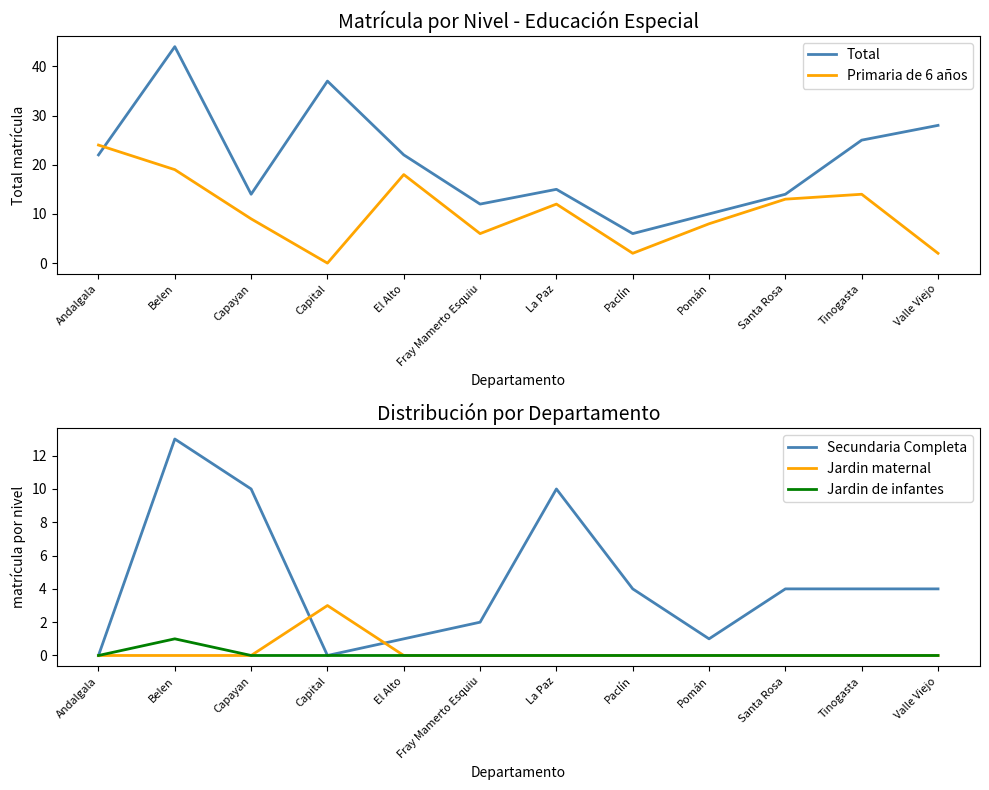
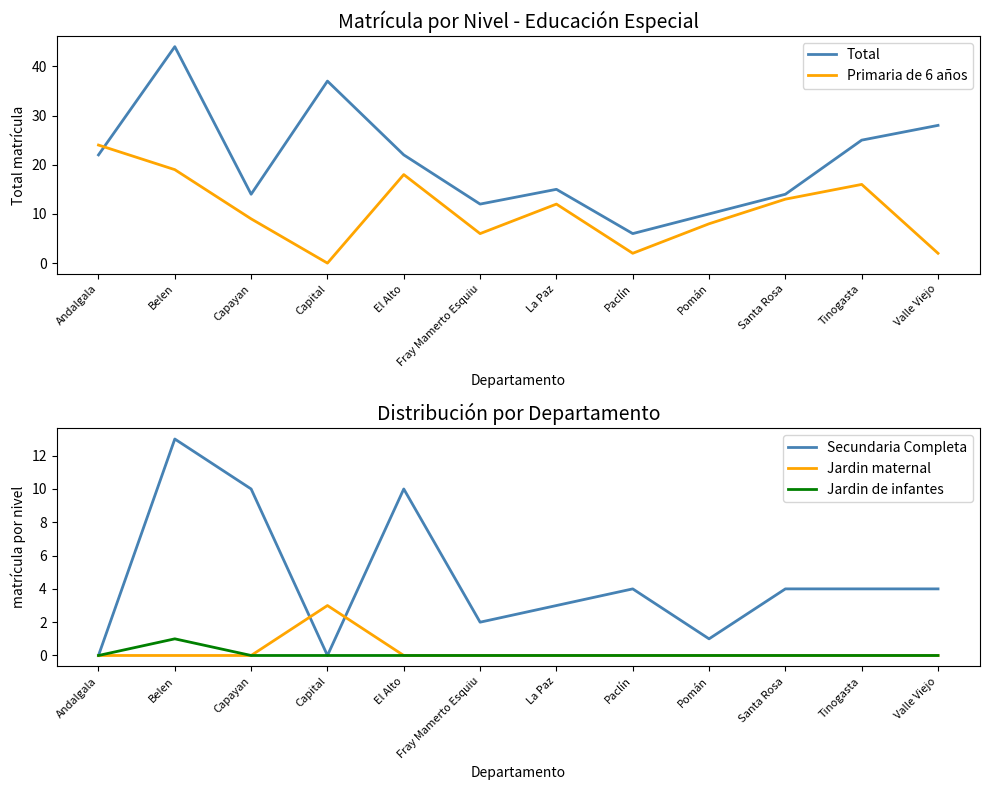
  {
    "Matrícula por Nivel - Educación Especial": {
      "Total": {
        "Andalgala": 22,
        "Belen": 44,
        "Capayan": 14,
        "Capital": 37,
        "El Alto": 22,
        "Fray Mamerto Esquiu": 12,
        "La Paz": 15,
        "Paclín": 6,
        "Pomán": 10,
        "Santa Rosa": 14,
        "Tinogasta": 25,
        "Valle Viejo": 28
      },
      "Primaria de 6 años": {
        "Andalgala": 24,
        "Belen": 19,
        "Capayan": 9,
        "Capital": 0,
        "El Alto": 18,
        "Fray Mamerto Esquiu": 6,
        "La Paz": 12,
        "Paclín": 2,
        "Pomán": 8,
        "Santa Rosa": 13,
-       "Tinogasta": 14,
+       "Tinogasta": 16,
        "Valle Viejo": 2
      }
    },
    "Distribución por Departamento": {
      "Secundaria Completa": {
        "Belen": 13,
        "Capayan": 10,
-       "El Alto": 1,
+       "El Alto": 10,
        "Fray Mamerto Esquiu": 2,
-       "La Paz": 10,
+       "La Paz": 3,
        "Paclín": 4,
        "Pomán": 1,
        "Santa Rosa": 4,
        "Tinogasta": 4,
        "Valle Viejo": 4
      },
      "Jardin maternal": {
        "Belen": 0,
        "Capital": 3
      },
      "Jardin de infantes": {
        "Belen": 1
      }
    }
  }
